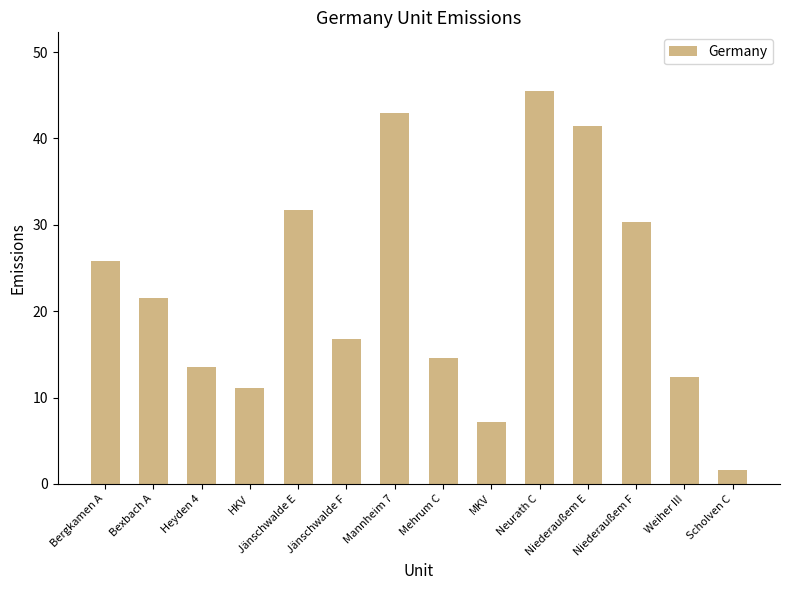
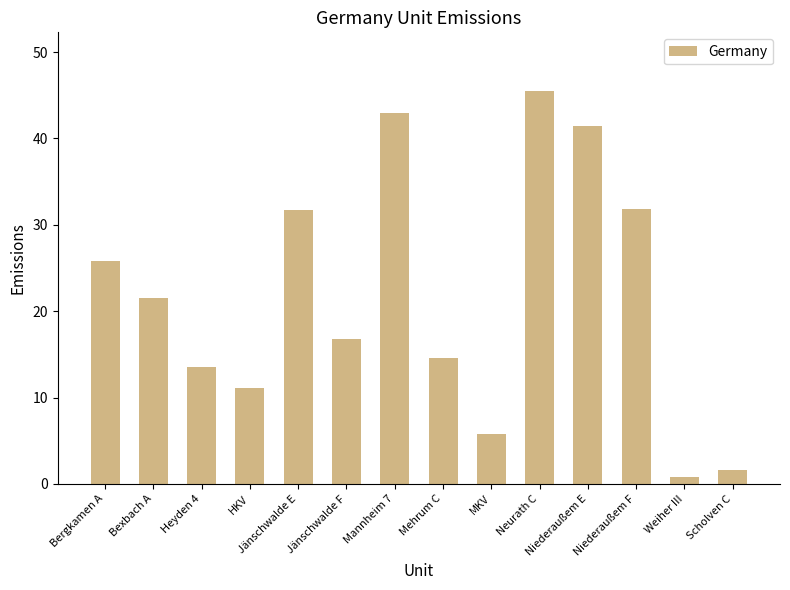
  {
    "Bergkamen A": 26,
    "Bexbach A": 22,
    "Heyden 4": 13,
    "HKV": 11,
    "Jänschwalde E": 32,
    "Jänschwalde F": 17,
    "Mannheim 7": 43,
    "Mehrum C": 15,
-   "MKV": 7,
+   "MKV": 6,
    "Neurath C": 45,
    "Niederaußem E": 41,
-   "Niederaußem F": 30,
-   "Weiher III": 12,
+   "Niederaußem F": 32,
+   "Weiher III": 1,
    "Scholven C": 2
  }
